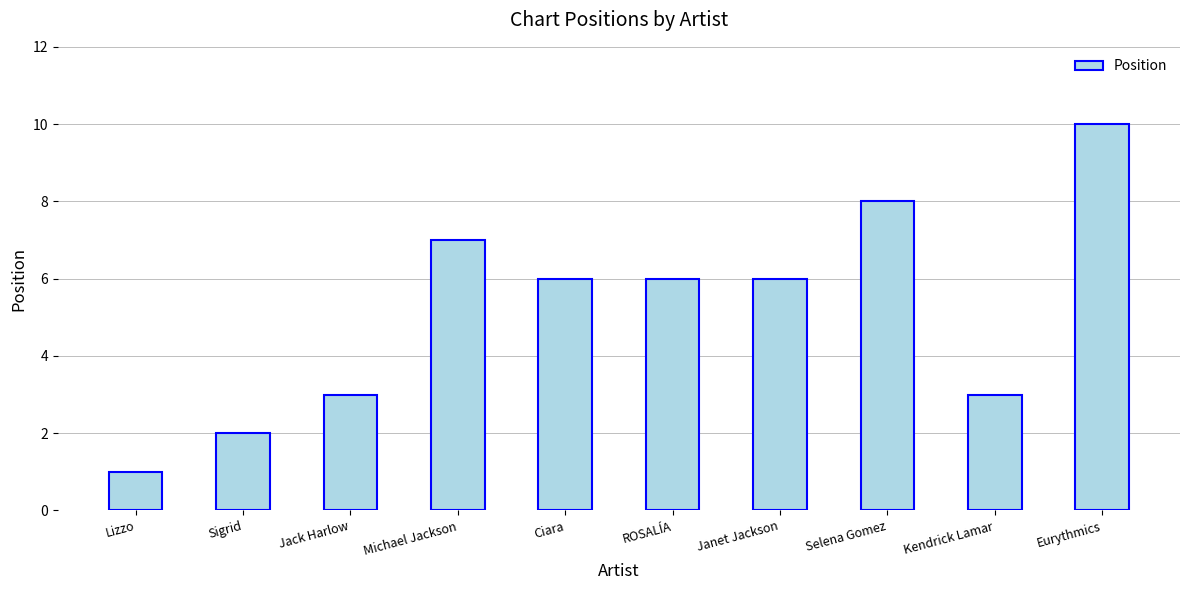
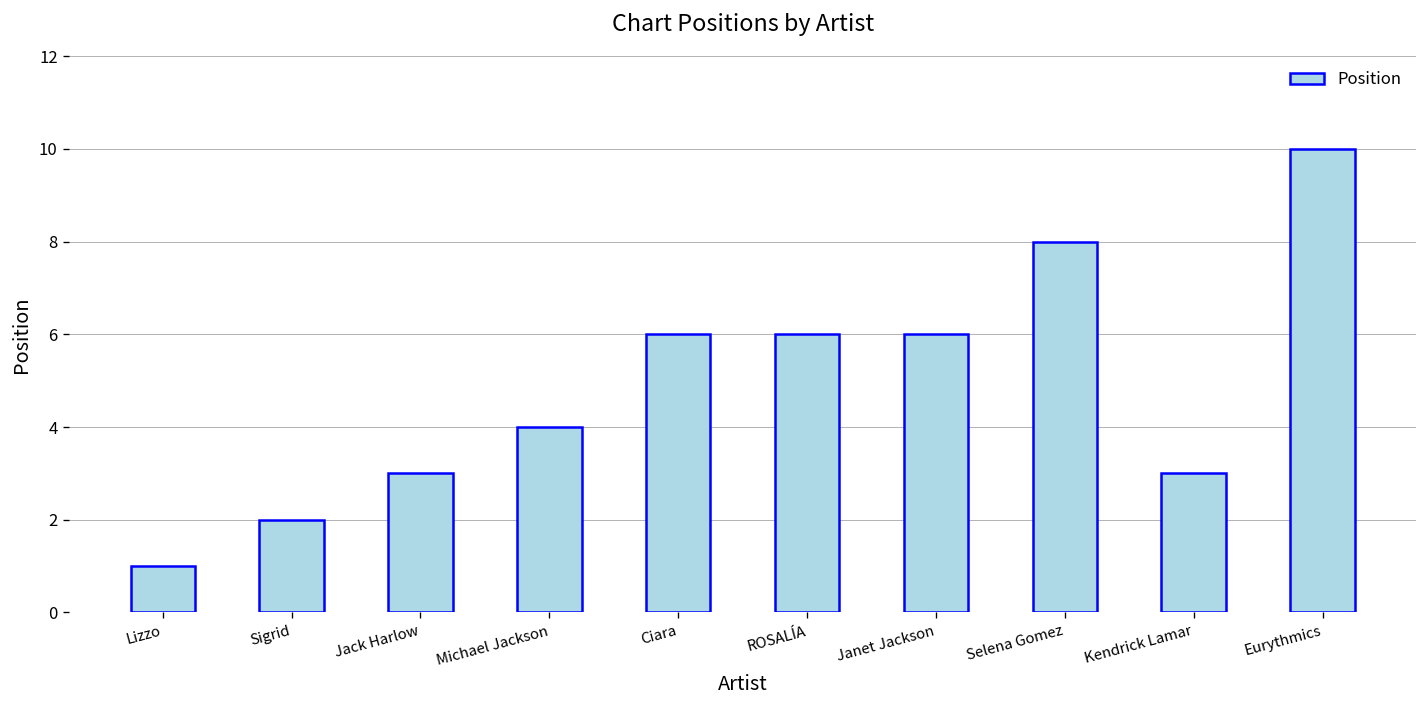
  {
    "Lizzo": 1,
    "Sigrid": 2,
    "Jack Harlow": 3,
-   "Michael Jackson": 7,
+   "Michael Jackson": 4,
    "Ciara": 6,
    "ROSALÍA": 6,
    "Janet Jackson": 6,
    "Selena Gomez": 8,
    "Kendrick Lamar": 3,
    "Eurythmics": 10
  }
